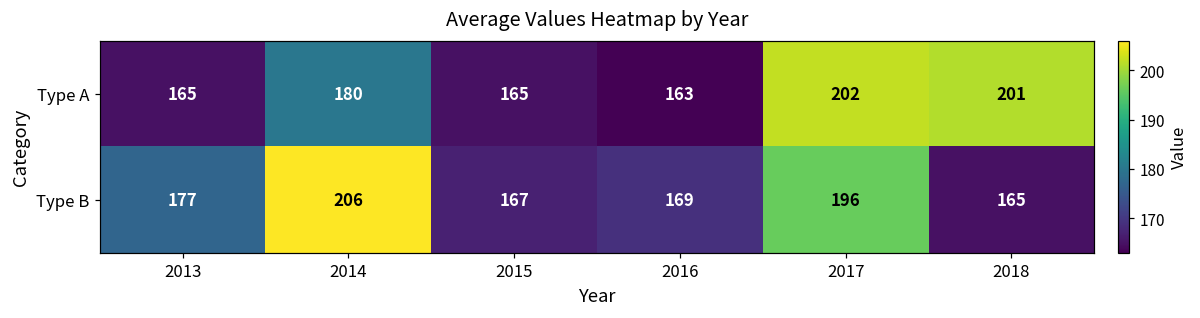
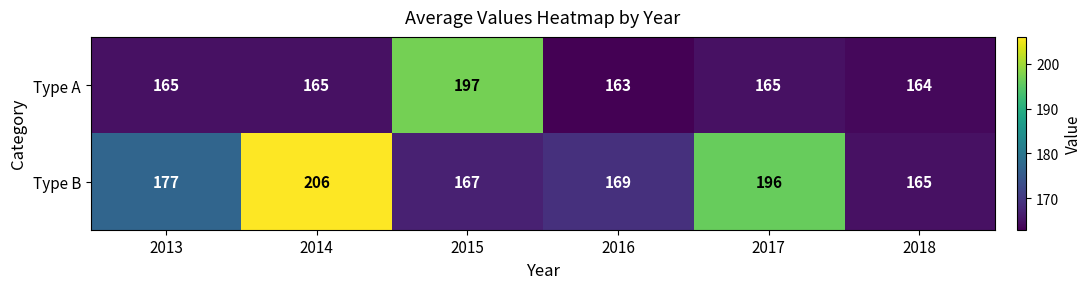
  {
    "Type A": {
      "2013": 165,
-     "2014": 180,
-     "2015": 165,
+     "2014": 165,
+     "2015": 197,
      "2016": 163,
-     "2017": 202,
-     "2018": 201
+     "2017": 165,
+     "2018": 164
    },
    "Type B": {
      "2013": 177,
      "2014": 206,
      "2015": 167,
      "2016": 169,
      "2017": 196,
      "2018": 165
    }
  }
